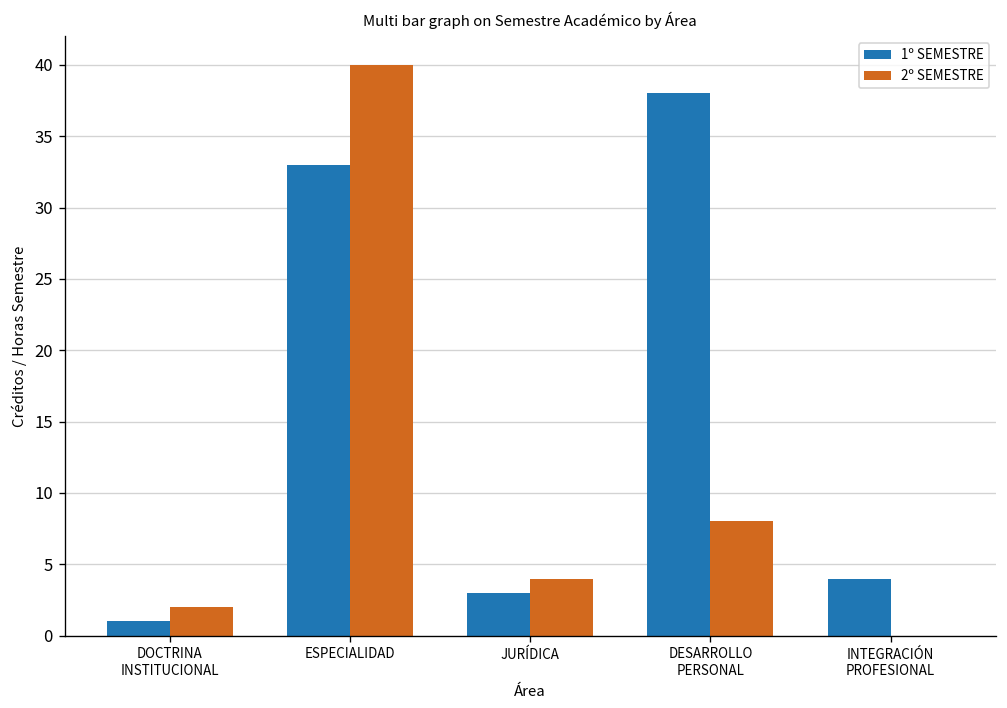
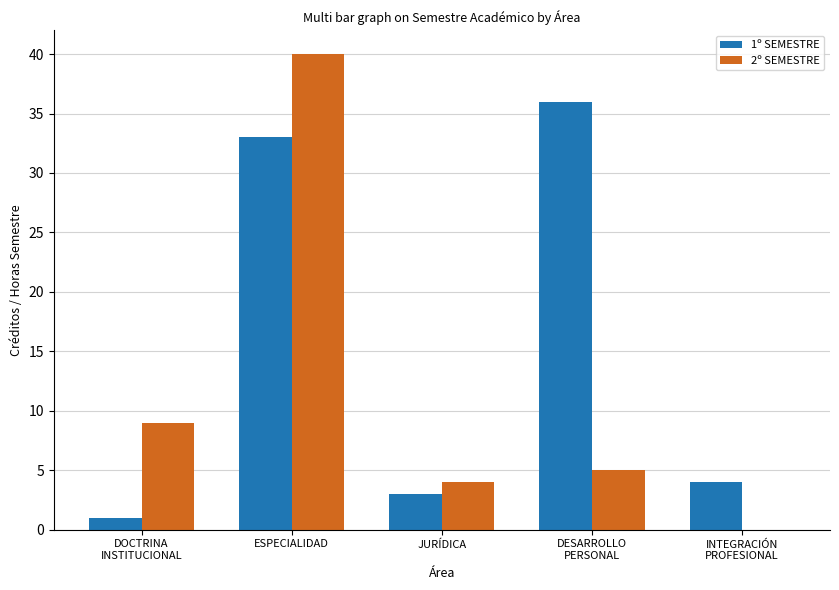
  {
    "1º SEMESTRE": {
      "DOCTRINA INSTITUCIONAL": 1,
      "ESPECIALIDAD": 33,
      "JURÍDICA": 3,
-     "DESARROLLO PERSONAL": 38,
+     "DESARROLLO PERSONAL": 36,
      "INTEGRACIÓN PROFESIONAL": 4
    },
    "2º SEMESTRE": {
-     "DOCTRINA INSTITUCIONAL": 2,
+     "DOCTRINA INSTITUCIONAL": 9,
      "ESPECIALIDAD": 40,
      "JURÍDICA": 4,
-     "DESARROLLO PERSONAL": 8,
+     "DESARROLLO PERSONAL": 5,
      "INTEGRACIÓN PROFESIONAL": 0
    }
  }
